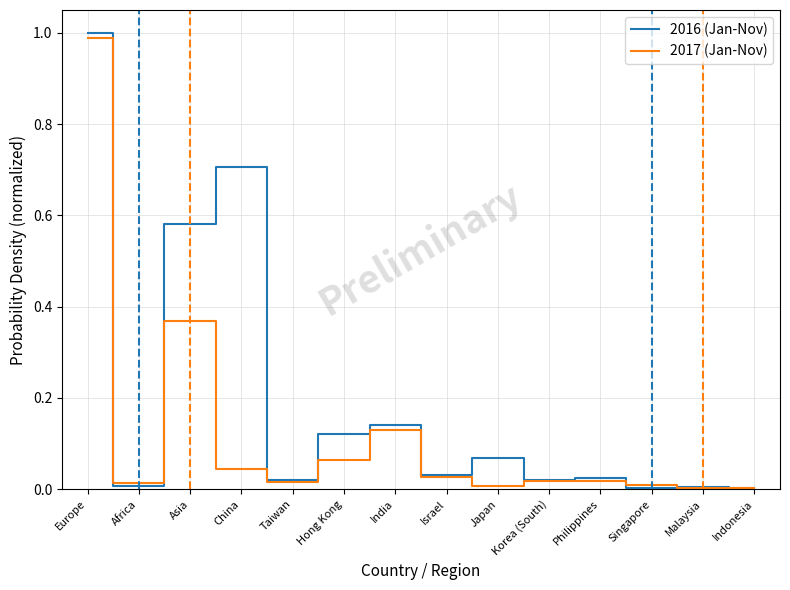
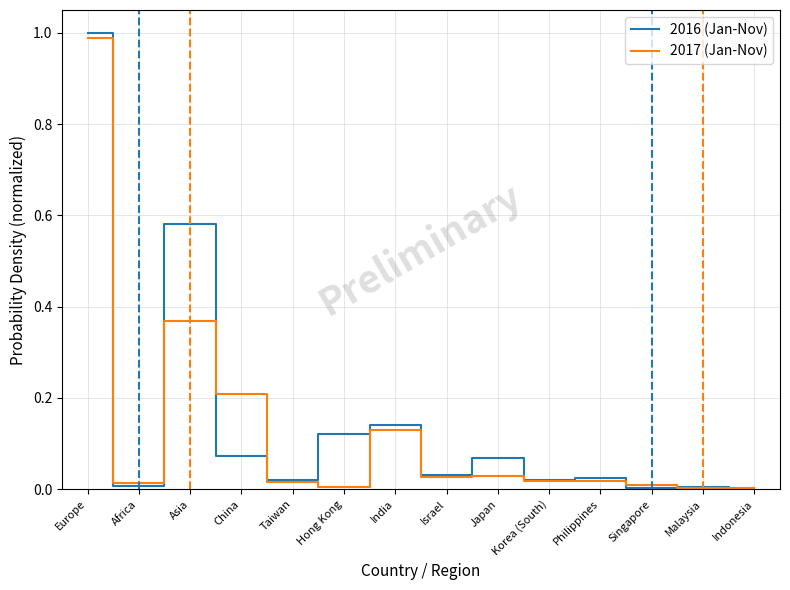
  {
    "2016 (Jan-Nov)": {
      "Europe": 1.00,
      "Africa": 0.01,
      "Asia": 0.58,
-     "China": 0.71,
+     "China": 0.07,
      "Hong Kong": 0.12,
      "India": 0.14,
      "Japan": 0.07,
      "Philippines": 0.02,
      "Singapore": 0.00
    },
    "2017 (Jan-Nov)": {
      "Europe": 0.99,
      "Africa": 0.01,
      "Asia": 0.37,
-     "China": 0.04,
-     "Hong Kong": 0.06,
+     "China": 0.21,
+     "Hong Kong": 0.01,
      "India": 0.13,
-     "Japan": 0.01,
+     "Japan": 0.03,
      "Philippines": 0.02,
      "Singapore": 0.01
    }
  }
